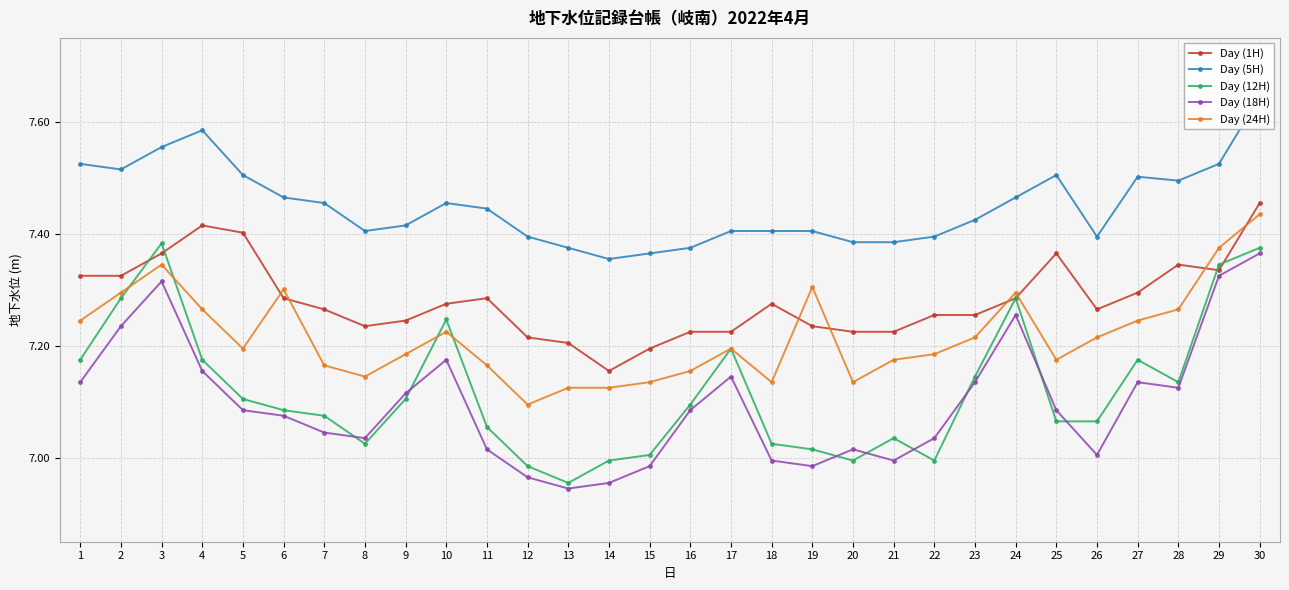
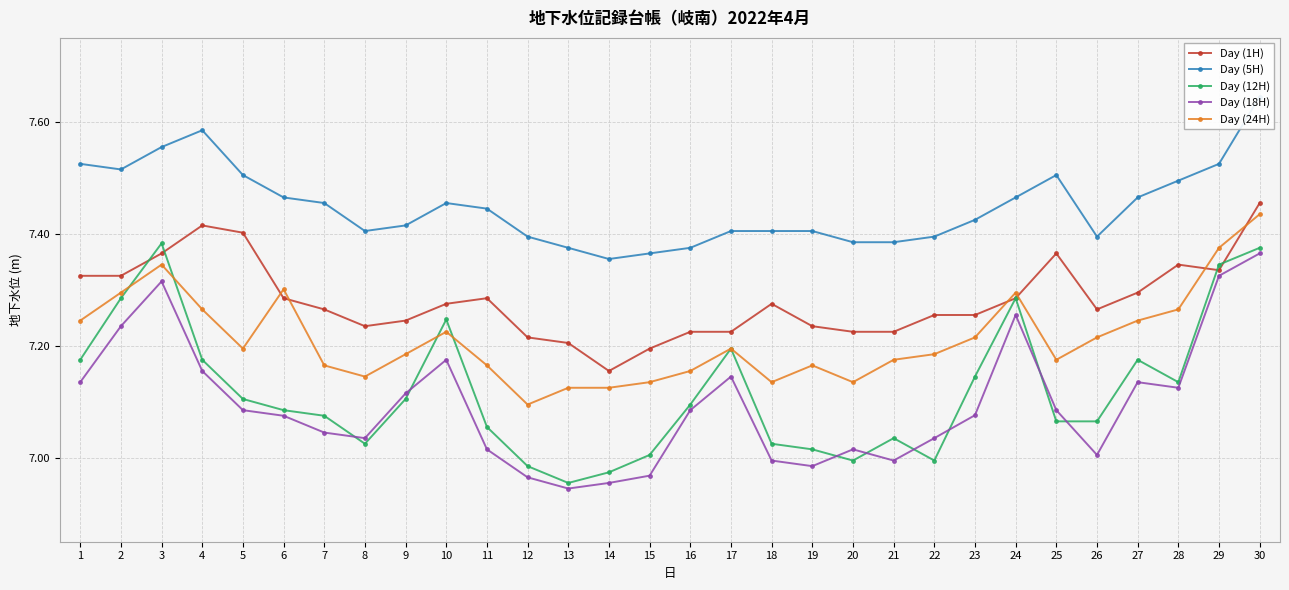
  {
    "Day (1H)": {
      "1": 7.33,
      "2": 7.33,
      "3": 7.37,
      "4": 7.42,
      "5": 7.40,
      "6": 7.29,
      "7": 7.27,
      "8": 7.24,
      "9": 7.25,
      "10": 7.28,
      "11": 7.29,
      "12": 7.22,
      "13": 7.21,
      "14": 7.16,
      "15": 7.20,
      "16": 7.23,
      "17": 7.23,
      "18": 7.28,
      "19": 7.24,
      "20": 7.23,
      "21": 7.23,
      "22": 7.26,
      "23": 7.26,
      "25": 7.37,
      "26": 7.27,
      "27": 7.30,
      "28": 7.35,
      "29": 7.34,
      "30": 7.46
    },
    "Day (5H)": {
      "1": 7.53,
      "2": 7.52,
      "3": 7.56,
      "4": 7.59,
      "5": 7.51,
      "6": 7.47,
      "7": 7.46,
      "8": 7.41,
      "9": 7.42,
      "10": 7.46,
      "11": 7.45,
      "12": 7.40,
      "13": 7.38,
      "14": 7.36,
      "15": 7.37,
      "16": 7.38,
      "17": 7.41,
      "18": 7.41,
      "19": 7.41,
      "20": 7.39,
      "21": 7.39,
      "22": 7.40,
      "23": 7.43,
      "24": 7.47,
      "25": 7.51,
      "26": 7.40,
-     "27": 7.50,
+     "27": 7.47,
      "28": 7.50,
      "29": 7.53
    },
    "Day (12H)": {
      "1": 7.18,
      "2": 7.29,
      "3": 7.38,
      "4": 7.18,
      "5": 7.11,
      "6": 7.09,
      "7": 7.08,
      "8": 7.03,
      "9": 7.11,
      "10": 7.25,
      "11": 7.06,
      "12": 6.99,
      "13": 6.96,
-     "14": 7.00,
+     "14": 6.97,
      "15": 7.01,
      "16": 7.10,
      "18": 7.03,
      "19": 7.02,
      "20": 7.00,
      "21": 7.04,
      "22": 7.00,
      "23": 7.15,
      "25": 7.07,
      "26": 7.07,
      "27": 7.18,
      "28": 7.14,
      "29": 7.35,
      "30": 7.38
    },
    "Day (18H)": {
      "1": 7.14,
      "2": 7.24,
      "3": 7.32,
      "4": 7.16,
      "5": 7.09,
      "6": 7.08,
      "7": 7.05,
      "8": 7.04,
      "9": 7.12,
      "10": 7.18,
      "11": 7.02,
      "12": 6.97,
      "13": 6.95,
      "14": 6.96,
-     "15": 6.99,
+     "15": 6.97,
      "16": 7.09,
      "17": 7.15,
      "18": 7.00,
      "19": 6.99,
      "20": 7.02,
      "21": 7.00,
      "22": 7.04,
-     "23": 7.14,
+     "23": 7.08,
      "24": 7.26,
      "25": 7.09,
      "26": 7.01,
      "27": 7.14,
      "28": 7.13,
      "29": 7.33,
      "30": 7.37
    },
    "Day (24H)": {
      "1": 7.25,
      "2": 7.30,
      "3": 7.35,
      "4": 7.27,
      "5": 7.20,
      "6": 7.30,
      "7": 7.17,
      "8": 7.15,
      "9": 7.19,
      "10": 7.23,
      "11": 7.17,
      "12": 7.10,
      "13": 7.13,
      "14": 7.13,
      "15": 7.14,
      "16": 7.16,
      "18": 7.14,
-     "19": 7.31,
+     "19": 7.17,
      "20": 7.14,
      "21": 7.18,
      "22": 7.19,
      "23": 7.22,
      "24": 7.30,
      "25": 7.18,
      "26": 7.22,
      "27": 7.25,
      "28": 7.27,
      "29": 7.38,
      "30": 7.44
    }
  }
